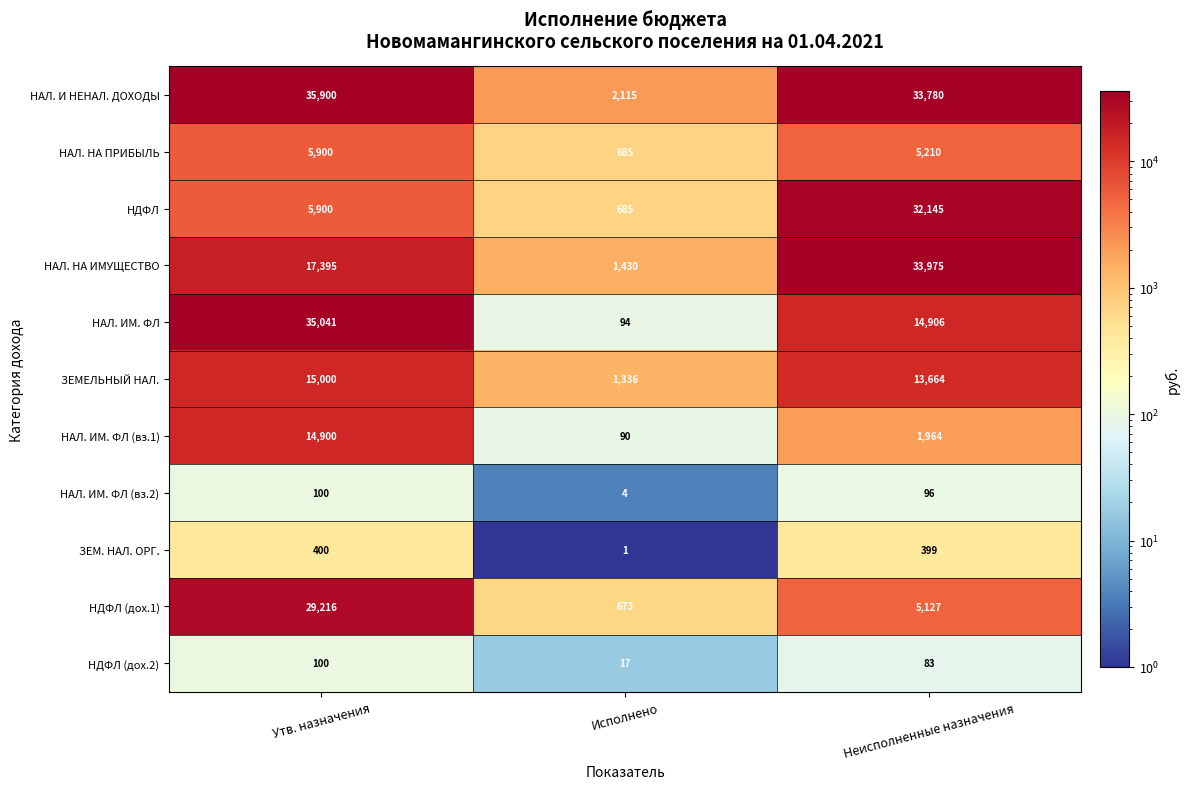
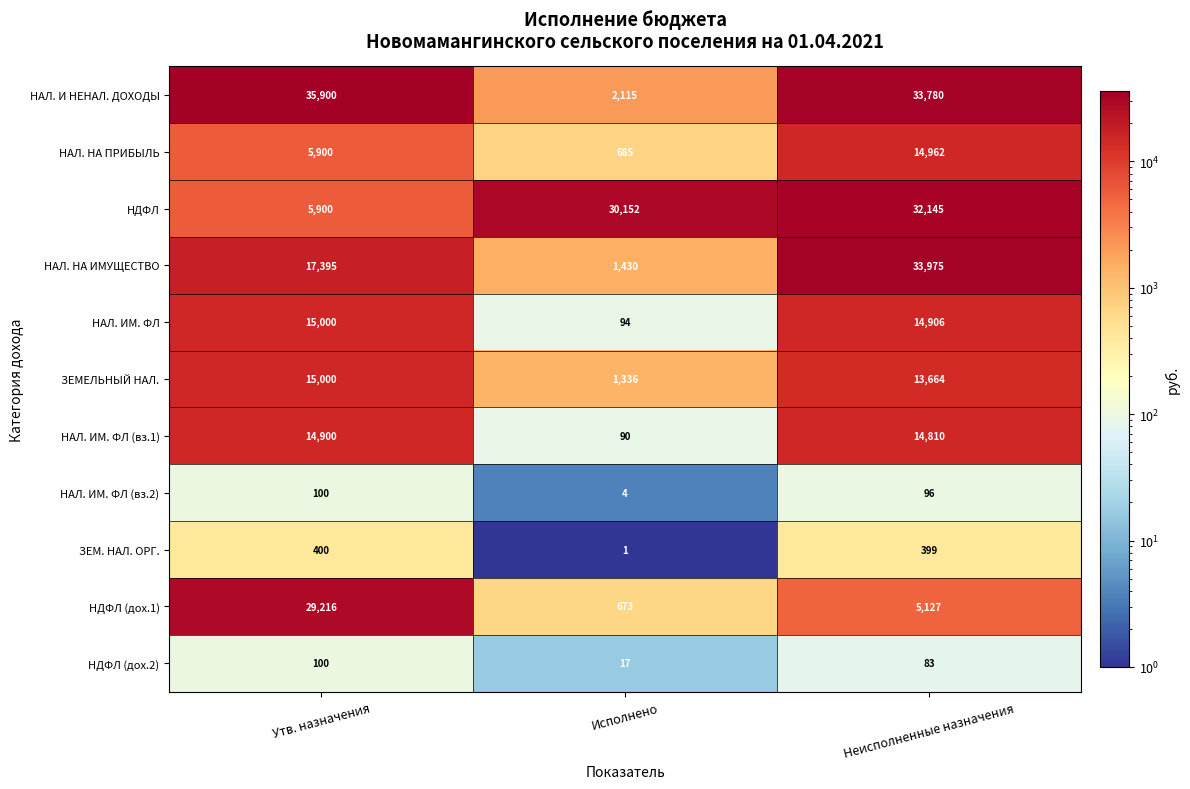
  {
    "НАЛ. И НЕНАЛ. ДОХОДЫ": {
      "Утв. назначения": "35,900",
      "Исполнено": "2,115",
      "Неисполненные назначения": "33,780"
    },
    "НАЛ. НА ПРИБЫЛЬ": {
      "Утв. назначения": "5,900",
      "Исполнено": "685",
-     "Неисполненные назначения": "5,210"
+     "Неисполненные назначения": "14,962"
    },
    "НДФЛ": {
      "Утв. назначения": "5,900",
-     "Исполнено": "685",
+     "Исполнено": "30,152",
      "Неисполненные назначения": "32,145"
    },
    "НАЛ. НА ИМУЩЕСТВО": {
      "Утв. назначения": "17,395",
      "Исполнено": "1,430",
      "Неисполненные назначения": "33,975"
    },
    "НАЛ. ИМ. ФЛ": {
-     "Утв. назначения": "35,041",
+     "Утв. назначения": "15,000",
      "Исполнено": "94",
      "Неисполненные назначения": "14,906"
    },
    "ЗЕМЕЛЬНЫЙ НАЛ.": {
      "Утв. назначения": "15,000",
      "Исполнено": "1,336",
      "Неисполненные назначения": "13,664"
    },
    "НАЛ. ИМ. ФЛ (вз.1)": {
      "Утв. назначения": "14,900",
      "Исполнено": "90",
-     "Неисполненные назначения": "1,964"
+     "Неисполненные назначения": "14,810"
    },
    "НАЛ. ИМ. ФЛ (вз.2)": {
      "Утв. назначения": "100",
      "Исполнено": "4",
      "Неисполненные назначения": "96"
    },
    "ЗЕМ. НАЛ. ОРГ.": {
      "Утв. назначения": "400",
      "Исполнено": "1",
      "Неисполненные назначения": "399"
    },
    "НДФЛ (дох.1)": {
      "Утв. назначения": "29,216",
      "Исполнено": "673",
      "Неисполненные назначения": "5,127"
    },
    "НДФЛ (дох.2)": {
      "Утв. назначения": "100",
      "Исполнено": "17",
      "Неисполненные назначения": "83"
    }
  }
